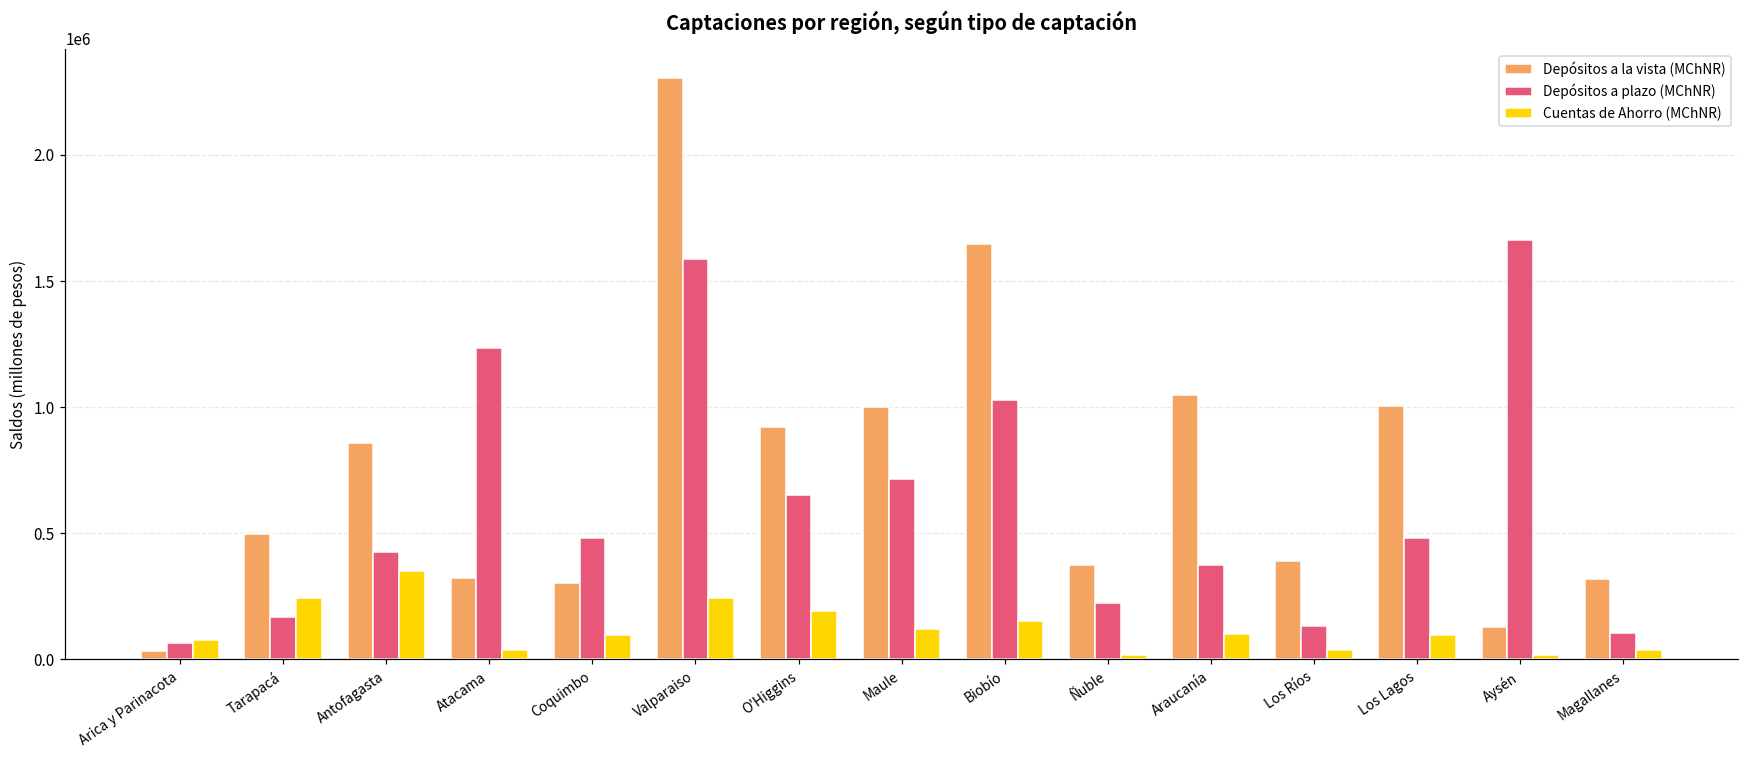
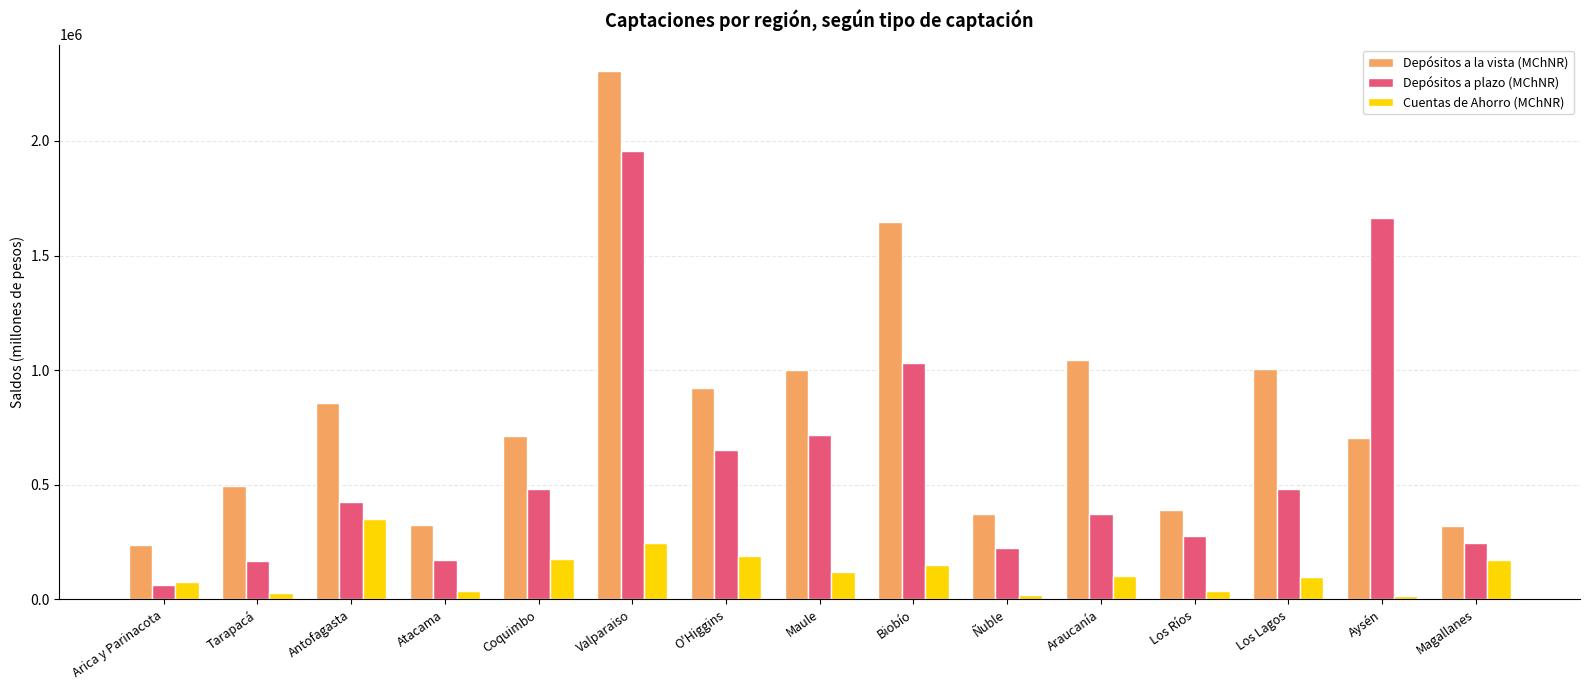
  {
    "Depósitos a la vista (MChNR)": {
-     "Arica y Parinacota": 30000,
+     "Arica y Parinacota": 240000,
      "Tarapacá": 500000,
      "Antofagasta": 860000,
      "Atacama": 320000,
-     "Coquimbo": 300000,
+     "Coquimbo": 710000,
      "Valparaiso": 2300000,
      "O'Higgins": 920000,
      "Maule": 1000000,
      "Biobío": 1650000,
      "Ñuble": 370000,
      "Araucanía": 1050000,
      "Los Ríos": 390000,
      "Los Lagos": 1010000,
-     "Aysén": 130000,
+     "Aysén": 710000,
      "Magallanes": 320000
    },
    "Depósitos a plazo (MChNR)": {
      "Arica y Parinacota": 60000,
      "Tarapacá": 170000,
      "Antofagasta": 420000,
-     "Atacama": 1230000,
+     "Atacama": 170000,
      "Coquimbo": 480000,
-     "Valparaiso": 1590000,
+     "Valparaiso": 1960000,
      "O'Higgins": 650000,
      "Maule": 720000,
      "Biobío": 1030000,
      "Ñuble": 220000,
      "Araucanía": 370000,
-     "Los Ríos": 130000,
+     "Los Ríos": 280000,
      "Los Lagos": 480000,
      "Aysén": 1660000,
-     "Magallanes": 100000
+     "Magallanes": 250000
    },
    "Cuentas de Ahorro (MChNR)": {
      "Arica y Parinacota": 80000,
-     "Tarapacá": 250000,
+     "Tarapacá": 30000,
      "Antofagasta": 350000,
      "Atacama": 40000,
-     "Coquimbo": 100000,
+     "Coquimbo": 170000,
      "Valparaiso": 250000,
      "O'Higgins": 190000,
      "Maule": 120000,
      "Biobío": 150000,
      "Ñuble": 20000,
      "Araucanía": 100000,
      "Los Ríos": 40000,
      "Los Lagos": 100000,
      "Aysén": 20000,
-     "Magallanes": 40000
+     "Magallanes": 170000
    }
  }
